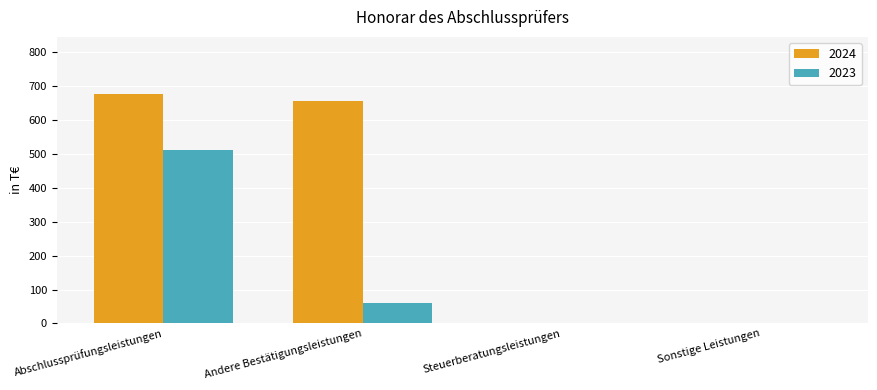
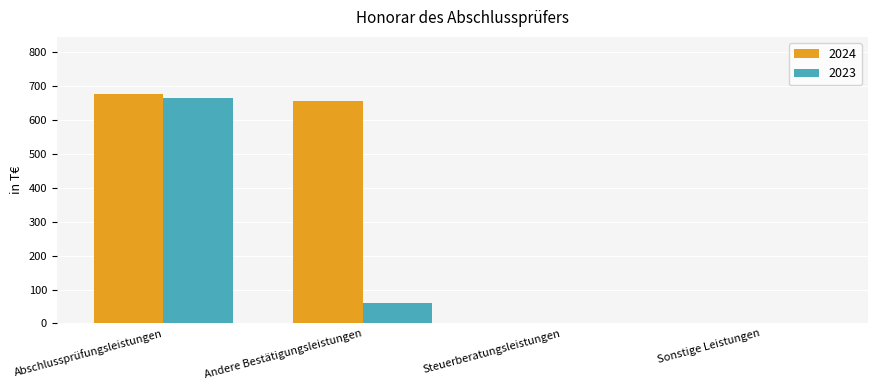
  {
    "2024": {
      "Abschlussprüfungsleistungen": 680,
      "Andere Bestätigungsleistungen": 660,
      "Steuerberatungsleistungen": 0,
      "Sonstige Leistungen": 0
    },
    "2023": {
-     "Abschlussprüfungsleistungen": 510,
+     "Abschlussprüfungsleistungen": 670,
      "Andere Bestätigungsleistungen": 60,
      "Steuerberatungsleistungen": 0,
      "Sonstige Leistungen": 0
    }
  }
